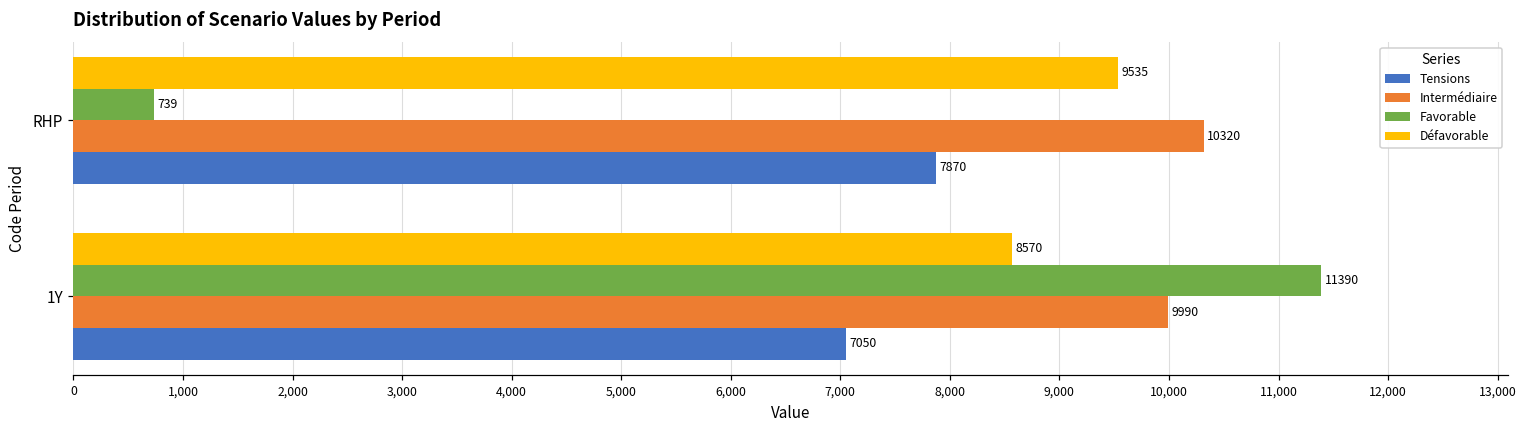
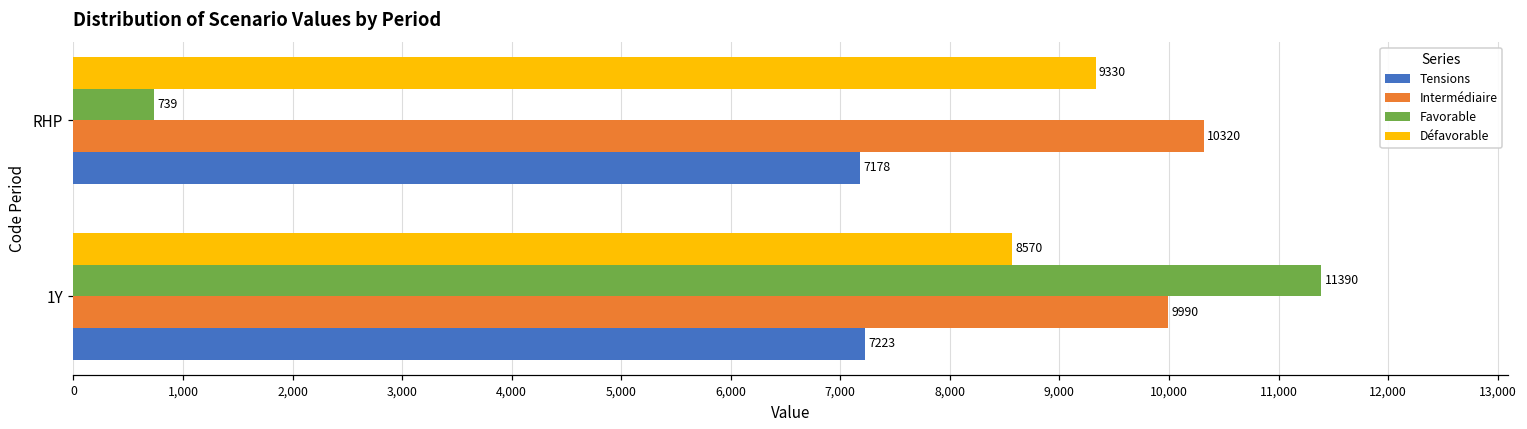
  {
    "Tensions": {
-     "RHP": 7870,
-     "1Y": 7050
+     "RHP": 7178,
+     "1Y": 7223
    },
    "Intermédiaire": {
      "RHP": 10320,
      "1Y": 9990
    },
    "Favorable": {
      "RHP": 739,
      "1Y": 11390
    },
    "Défavorable": {
-     "RHP": 9535,
+     "RHP": 9330,
      "1Y": 8570
    }
  }
